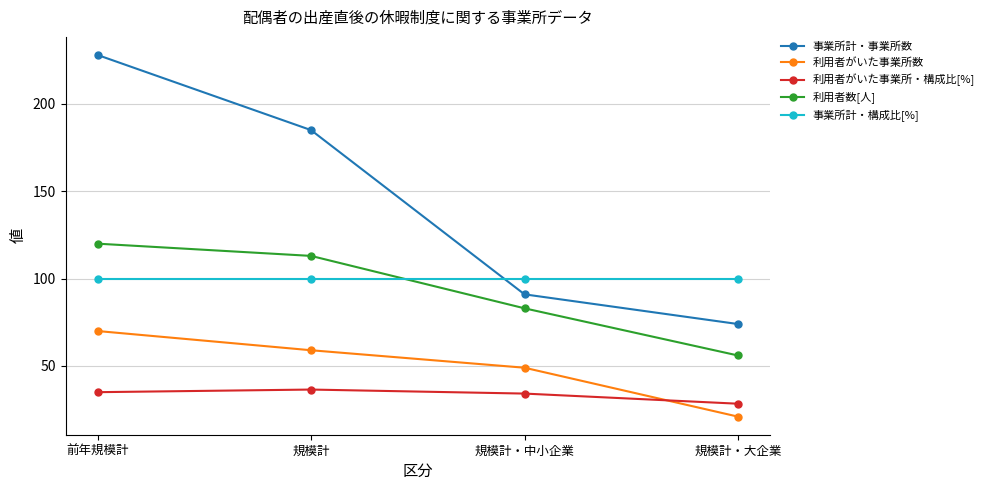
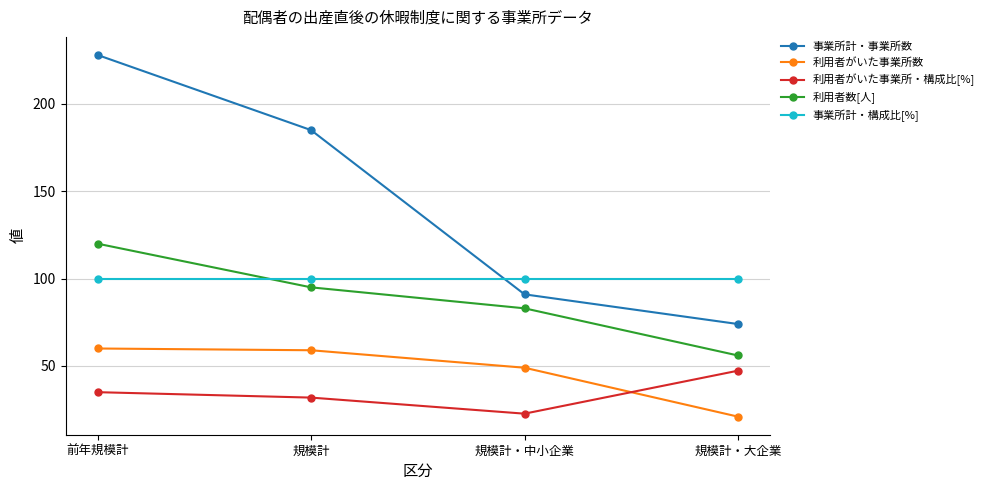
  {
    "事業所計・事業所数": {
      "前年規模計": 228,
      "規模計": 185,
      "規模計・中小企業": 91,
      "規模計・大企業": 74
    },
    "利用者がいた事業所数": {
-     "前年規模計": 70,
+     "前年規模計": 60,
      "規模計": 59,
      "規模計・中小企業": 49,
      "規模計・大企業": 21
    },
    "利用者がいた事業所・構成比[%]": {
      "前年規模計": 35,
-     "規模計": 37,
-     "規模計・中小企業": 34,
-     "規模計・大企業": 28
+     "規模計": 32,
+     "規模計・中小企業": 23,
+     "規模計・大企業": 47
    },
    "利用者数[人]": {
      "前年規模計": 120,
-     "規模計": 113,
+     "規模計": 95,
      "規模計・中小企業": 83,
      "規模計・大企業": 56
    },
    "事業所計・構成比[%]": {
      "前年規模計": 100,
      "規模計": 100,
      "規模計・中小企業": 100,
      "規模計・大企業": 100
    }
  }
